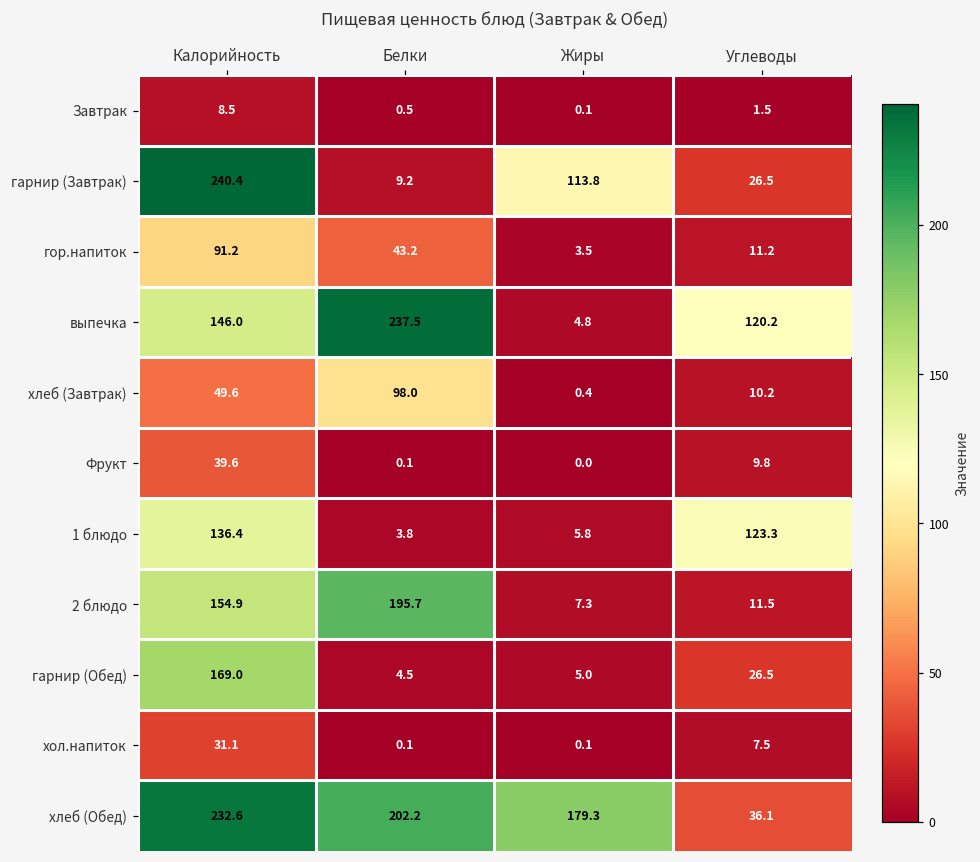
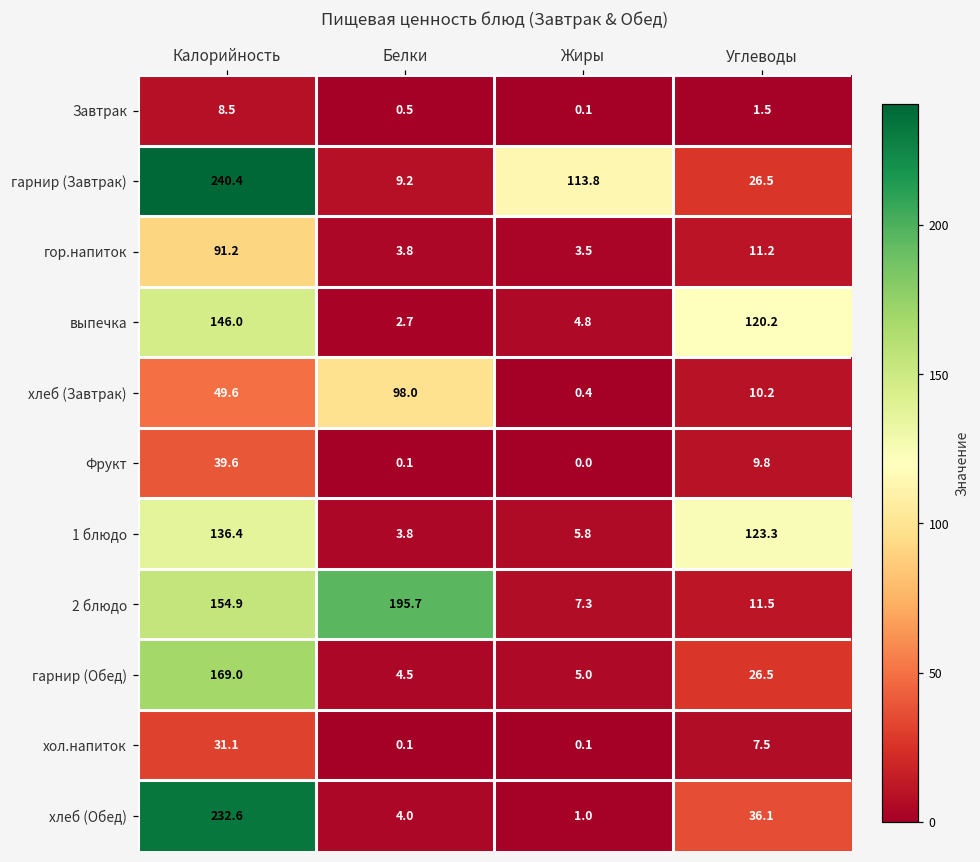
  {
    "Завтрак": {
      "Калорийность": 8.5,
      "Белки": 0.5,
      "Жиры": 0.1,
      "Углеводы": 1.5
    },
    "гарнир (Завтрак)": {
      "Калорийность": 240.4,
      "Белки": 9.2,
      "Жиры": 113.8,
      "Углеводы": 26.5
    },
    "гор.напиток": {
      "Калорийность": 91.2,
-     "Белки": 43.2,
+     "Белки": 3.8,
      "Жиры": 3.5,
      "Углеводы": 11.2
    },
    "выпечка": {
      "Калорийность": 146.0,
-     "Белки": 237.5,
+     "Белки": 2.7,
      "Жиры": 4.8,
      "Углеводы": 120.2
    },
    "хлеб (Завтрак)": {
      "Калорийность": 49.6,
      "Белки": 98.0,
      "Жиры": 0.4,
      "Углеводы": 10.2
    },
    "Фрукт": {
      "Калорийность": 39.6,
      "Белки": 0.1,
      "Жиры": 0.0,
      "Углеводы": 9.8
    },
    "1 блюдо": {
      "Калорийность": 136.4,
      "Белки": 3.8,
      "Жиры": 5.8,
      "Углеводы": 123.3
    },
    "2 блюдо": {
      "Калорийность": 154.9,
      "Белки": 195.7,
      "Жиры": 7.3,
      "Углеводы": 11.5
    },
    "гарнир (Обед)": {
      "Калорийность": 169.0,
      "Белки": 4.5,
      "Жиры": 5.0,
      "Углеводы": 26.5
    },
    "хол.напиток": {
      "Калорийность": 31.1,
      "Белки": 0.1,
      "Жиры": 0.1,
      "Углеводы": 7.5
    },
    "хлеб (Обед)": {
      "Калорийность": 232.6,
-     "Белки": 202.2,
-     "Жиры": 179.3,
+     "Белки": 4.0,
+     "Жиры": 1.0,
      "Углеводы": 36.1
    }
  }
